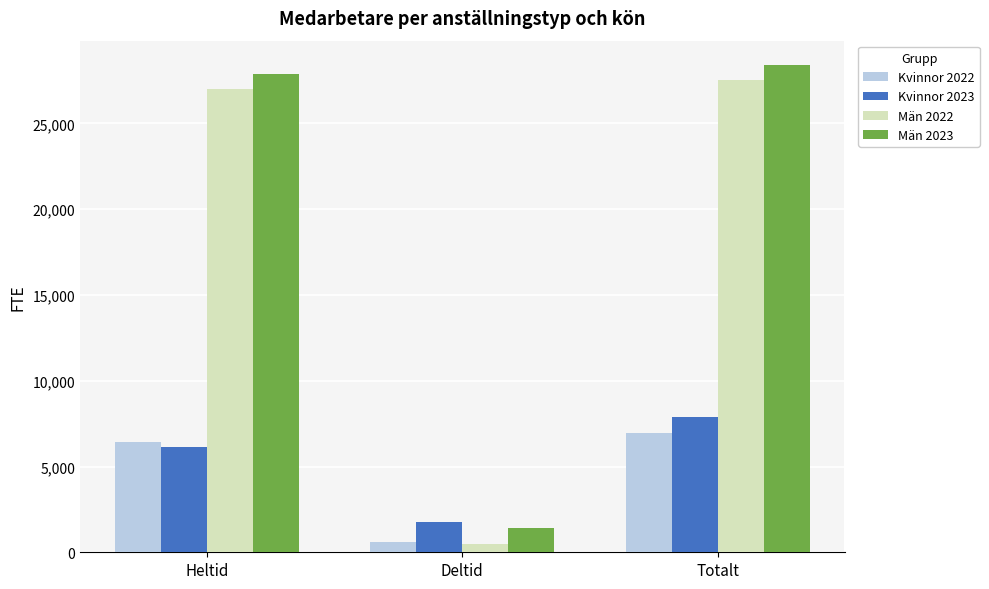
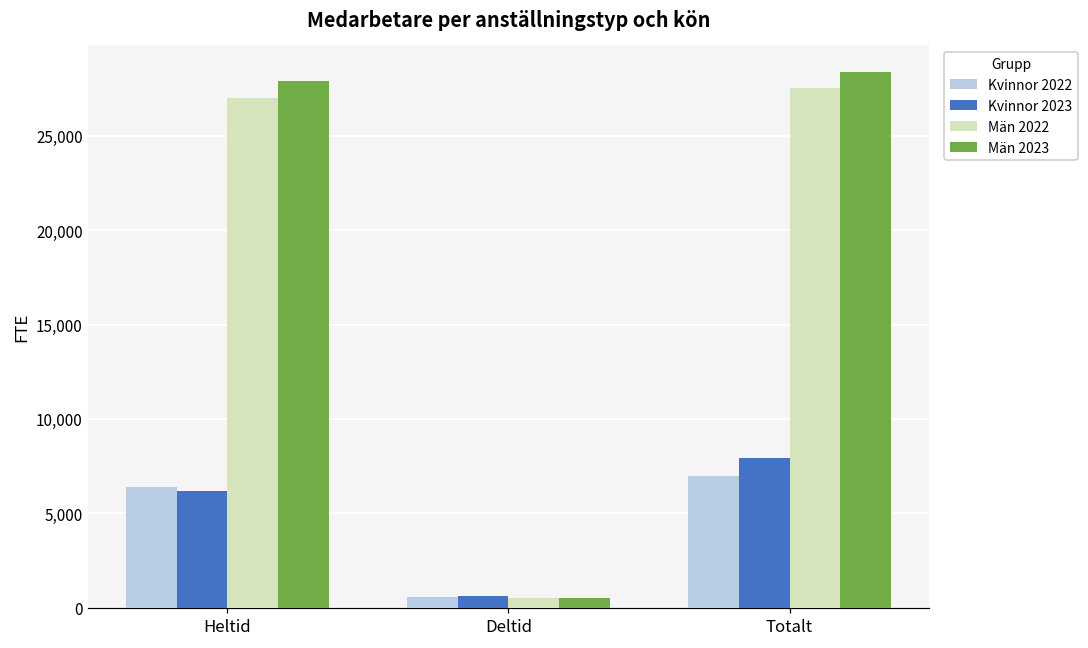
  {
    "Kvinnor 2023": {
      "Heltid": "6,200",
-     "Deltid": "1,800",
+     "Deltid": "600",
      "Totalt": "7,900"
    },
    "Män 2023": {
      "Heltid": "27,900",
-     "Deltid": "1,400",
+     "Deltid": "500",
      "Totalt": "28,400"
    }
  }
